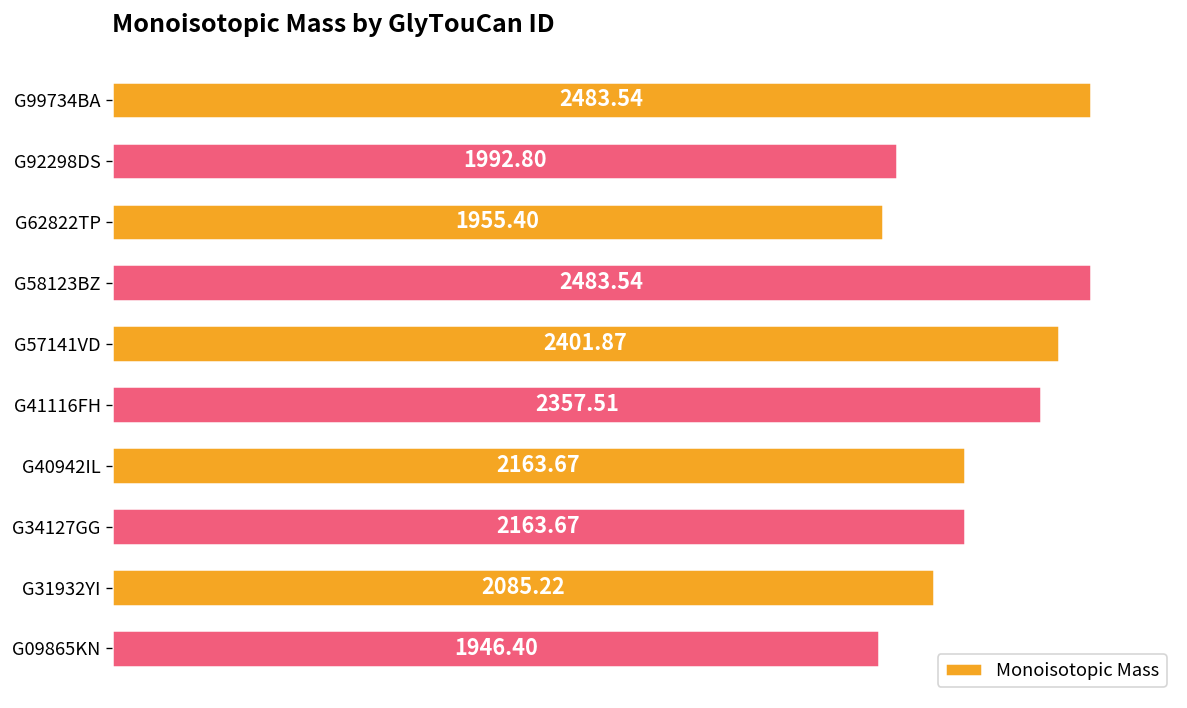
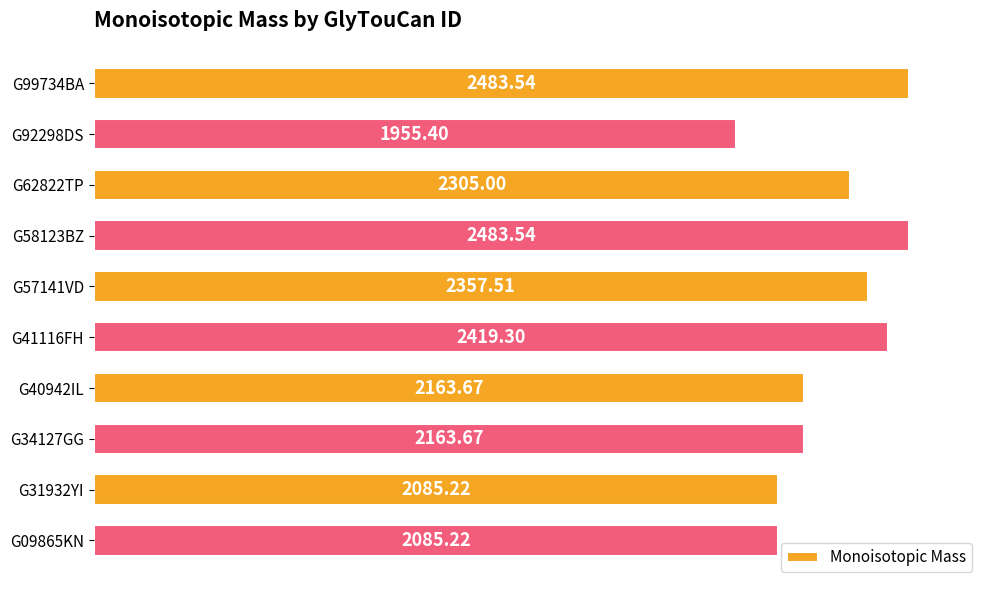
  {
    "G99734BA": 2483.54,
-   "G92298DS": 1992.80,
-   "G62822TP": 1955.40,
+   "G92298DS": 1955.40,
+   "G62822TP": 2305.00,
    "G58123BZ": 2483.54,
-   "G57141VD": 2401.87,
-   "G41116FH": 2357.51,
+   "G57141VD": 2357.51,
+   "G41116FH": 2419.30,
    "G40942IL": 2163.67,
    "G34127GG": 2163.67,
    "G31932YI": 2085.22,
-   "G09865KN": 1946.40
+   "G09865KN": 2085.22
  }
